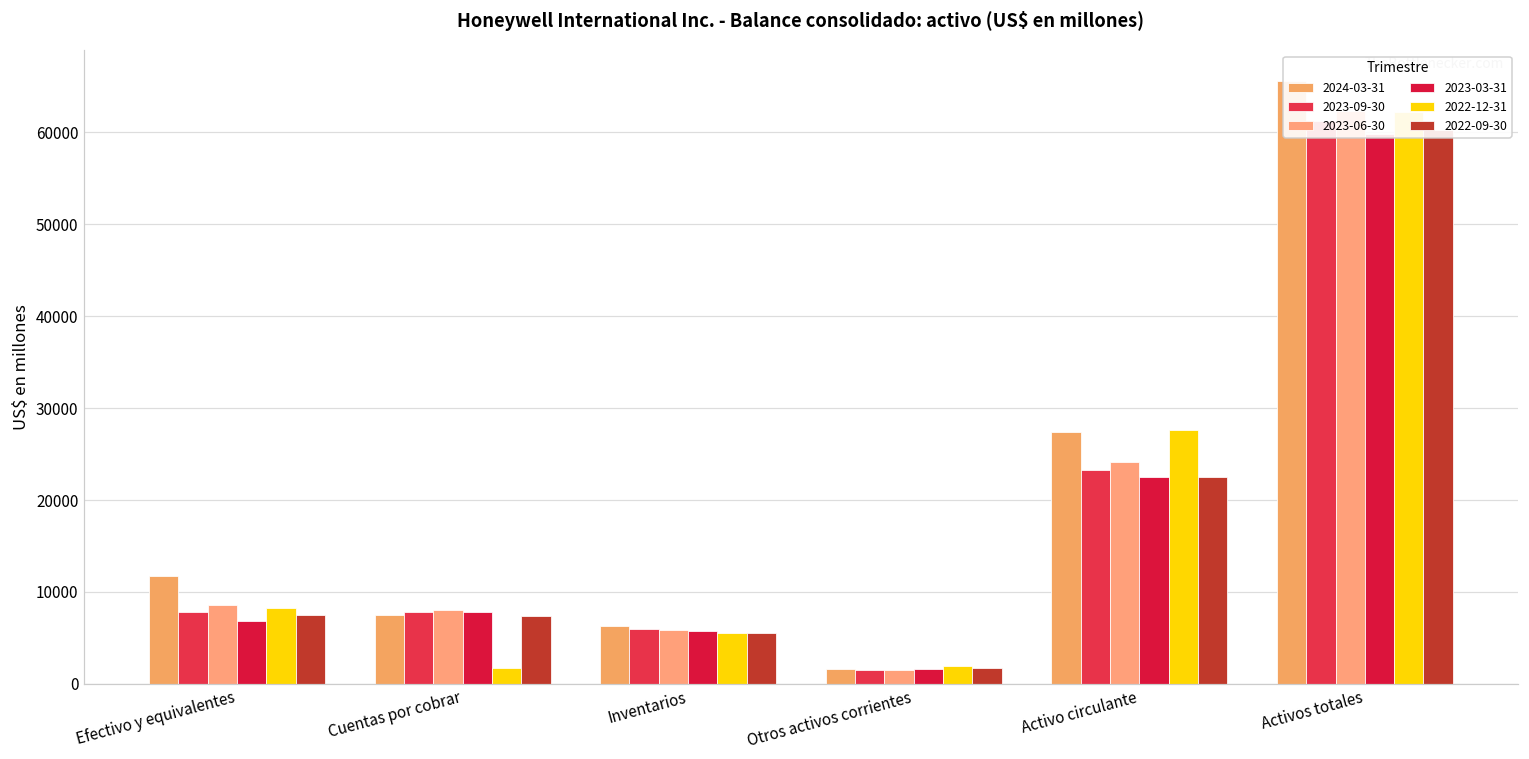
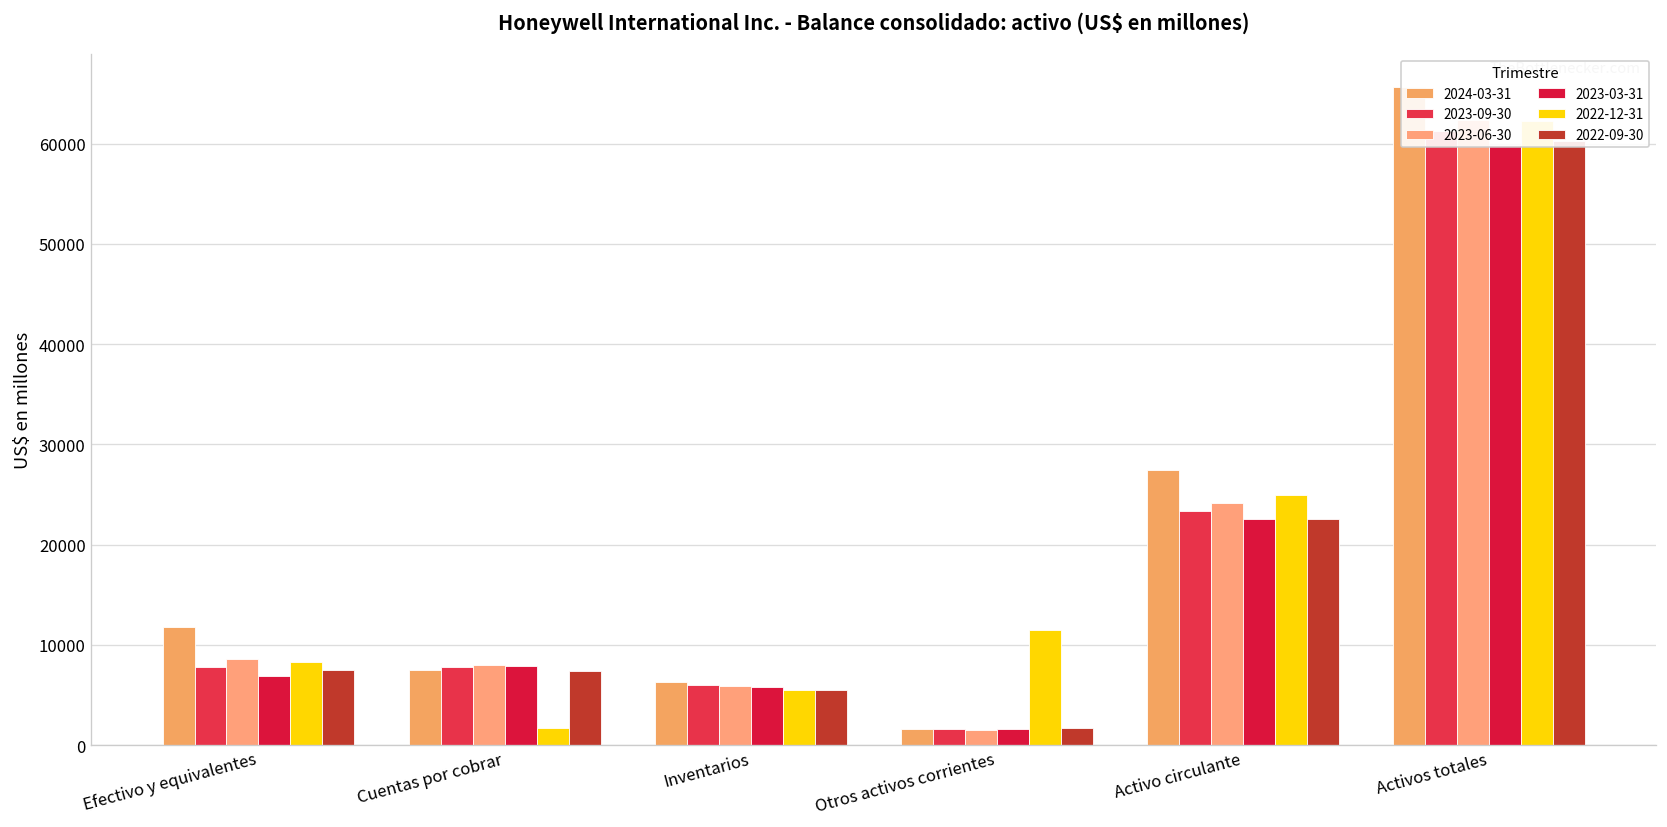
  {
    "2022-12-31": {
      "Efectivo y equivalentes": 8000,
      "Cuentas por cobrar": 2000,
      "Inventarios": 6000,
-     "Otros activos corrientes": 2000,
-     "Activo circulante": 28000
+     "Otros activos corrientes": 12000,
+     "Activo circulante": 25000
    }
  }
